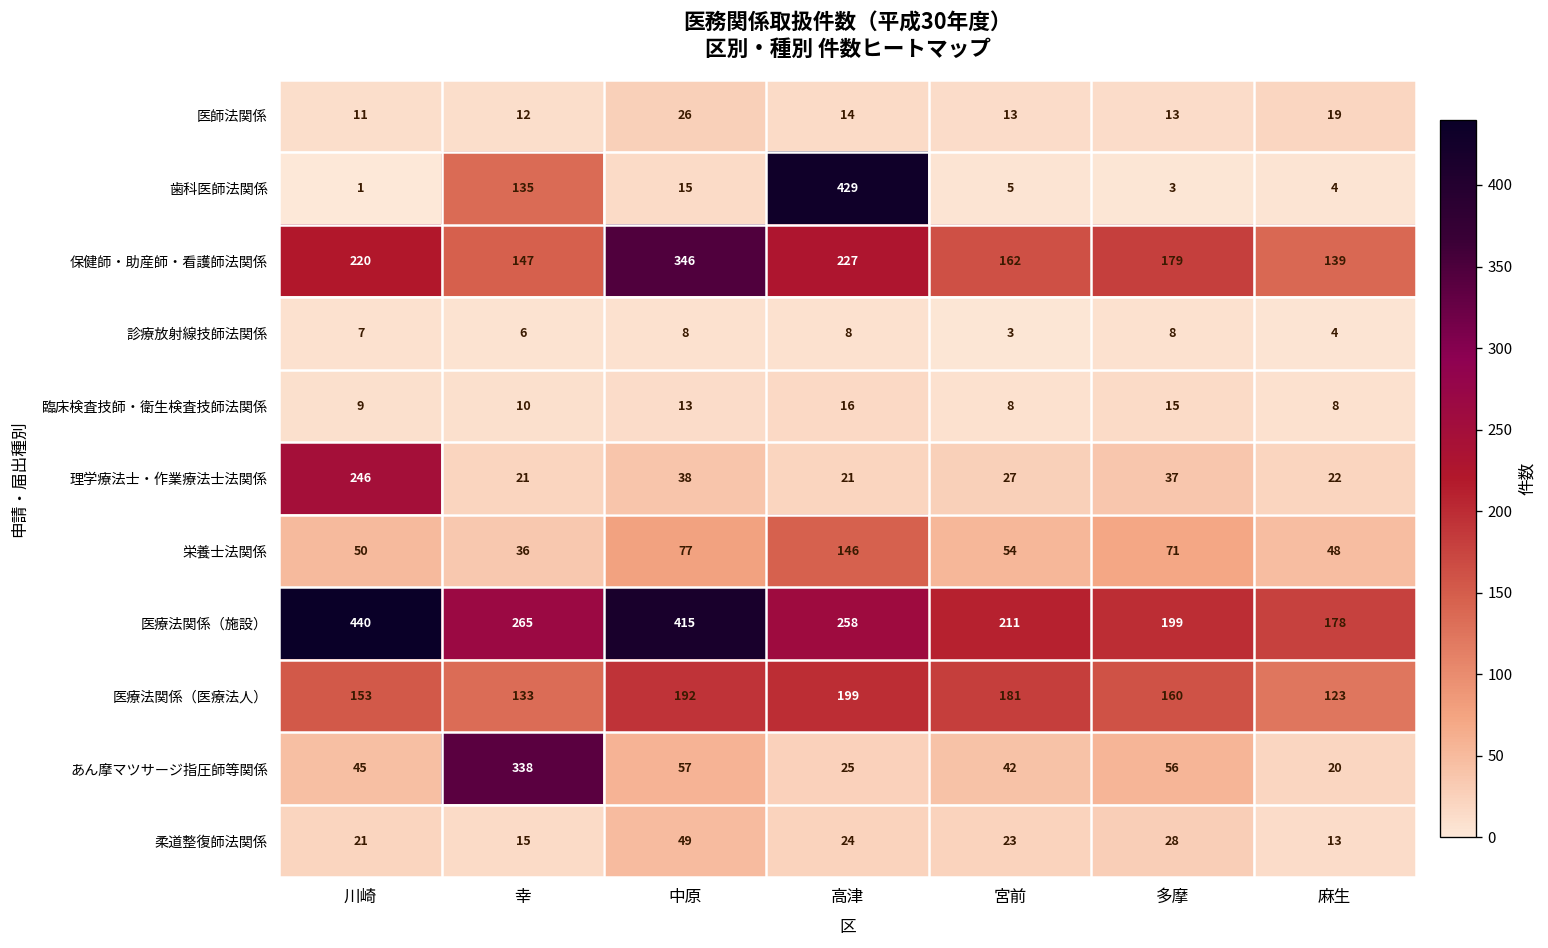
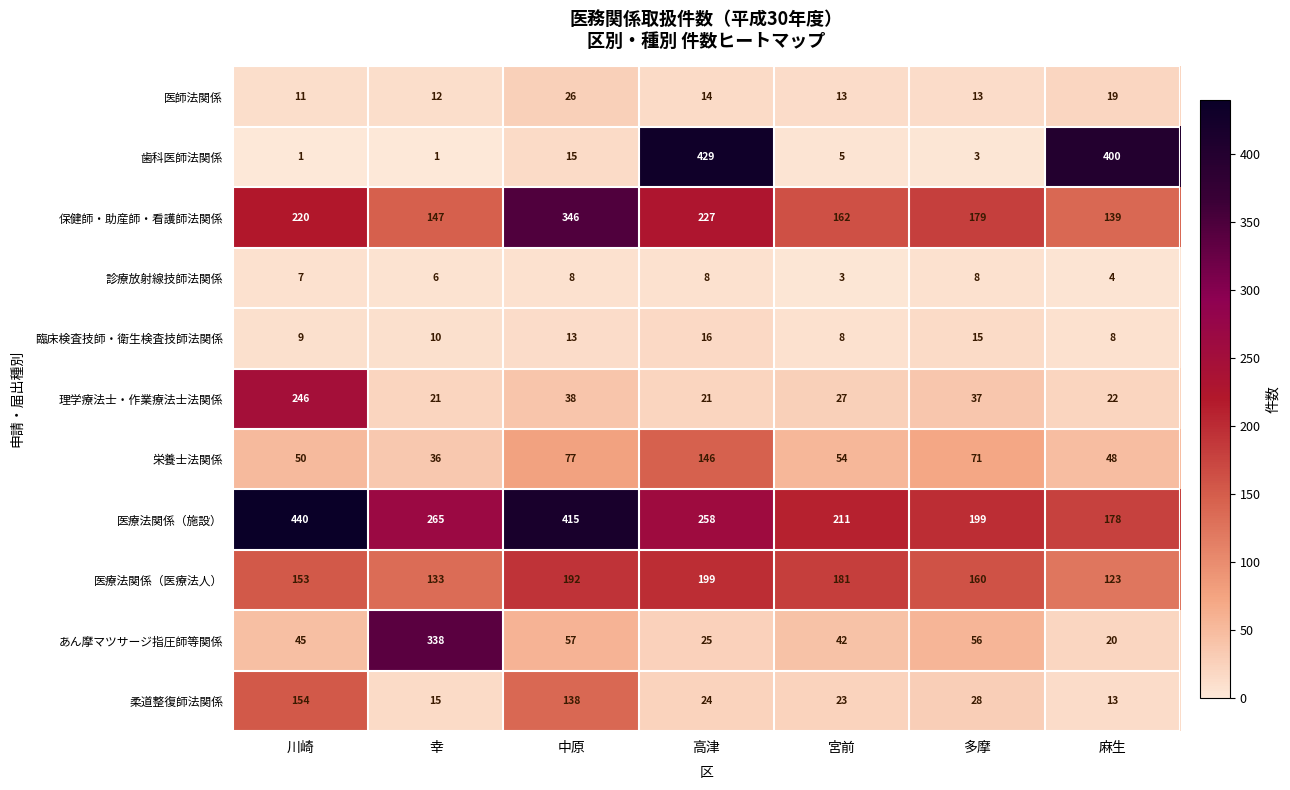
  {
    "医師法関係": {
      "川崎": 11,
      "幸": 12,
      "中原": 26,
      "高津": 14,
      "宮前": 13,
      "多摩": 13,
      "麻生": 19
    },
    "歯科医師法関係": {
      "川崎": 1,
-     "幸": 135,
+     "幸": 1,
      "中原": 15,
      "高津": 429,
      "宮前": 5,
      "多摩": 3,
-     "麻生": 4
+     "麻生": 400
    },
    "保健師・助産師・看護師法関係": {
      "川崎": 220,
      "幸": 147,
      "中原": 346,
      "高津": 227,
      "宮前": 162,
      "多摩": 179,
      "麻生": 139
    },
    "診療放射線技師法関係": {
      "川崎": 7,
      "幸": 6,
      "中原": 8,
      "高津": 8,
      "宮前": 3,
      "多摩": 8,
      "麻生": 4
    },
    "臨床検査技師・衛生検査技師法関係": {
      "川崎": 9,
      "幸": 10,
      "中原": 13,
      "高津": 16,
      "宮前": 8,
      "多摩": 15,
      "麻生": 8
    },
    "理学療法士・作業療法士法関係": {
      "川崎": 246,
      "幸": 21,
      "中原": 38,
      "高津": 21,
      "宮前": 27,
      "多摩": 37,
      "麻生": 22
    },
    "栄養士法関係": {
      "川崎": 50,
      "幸": 36,
      "中原": 77,
      "高津": 146,
      "宮前": 54,
      "多摩": 71,
      "麻生": 48
    },
    "医療法関係（施設）": {
      "川崎": 440,
      "幸": 265,
      "中原": 415,
      "高津": 258,
      "宮前": 211,
      "多摩": 199,
      "麻生": 178
    },
    "医療法関係（医療法人）": {
      "川崎": 153,
      "幸": 133,
      "中原": 192,
      "高津": 199,
      "宮前": 181,
      "多摩": 160,
      "麻生": 123
    },
    "あん摩マツサージ指圧師等関係": {
      "川崎": 45,
      "幸": 338,
      "中原": 57,
      "高津": 25,
      "宮前": 42,
      "多摩": 56,
      "麻生": 20
    },
    "柔道整復師法関係": {
-     "川崎": 21,
+     "川崎": 154,
      "幸": 15,
-     "中原": 49,
+     "中原": 138,
      "高津": 24,
      "宮前": 23,
      "多摩": 28,
      "麻生": 13
    }
  }
